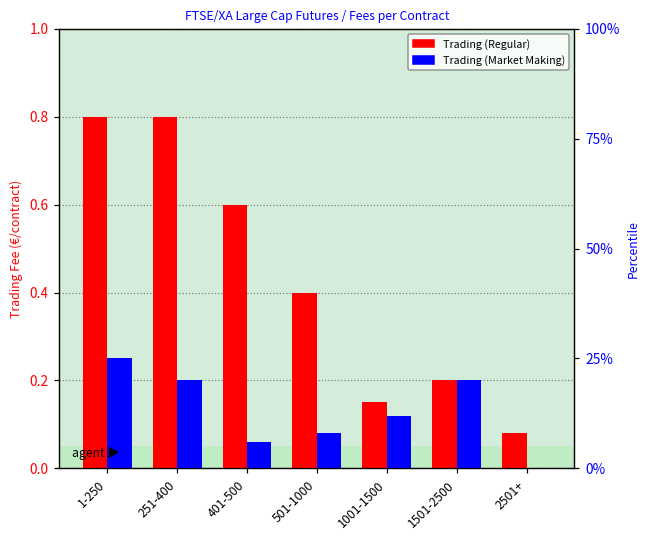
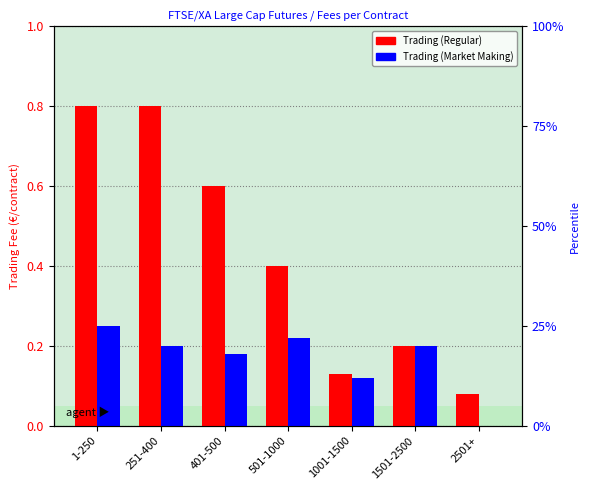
  {
    "Trading (Regular)": {
      "1-250": 0.80,
      "251-400": 0.80,
      "401-500": 0.60,
      "501-1000": 0.40,
-     "1001-1500": 0.15,
+     "1001-1500": 0.13,
      "1501-2500": 0.20,
      "2501+": 0.08
    },
    "Trading (Market Making)": {
      "1-250": 0.25,
      "251-400": 0.20,
-     "401-500": 0.06,
-     "501-1000": 0.08,
+     "401-500": 0.18,
+     "501-1000": 0.22,
      "1001-1500": 0.12,
      "1501-2500": 0.20,
      "2501+": 0.00
    }
  }
